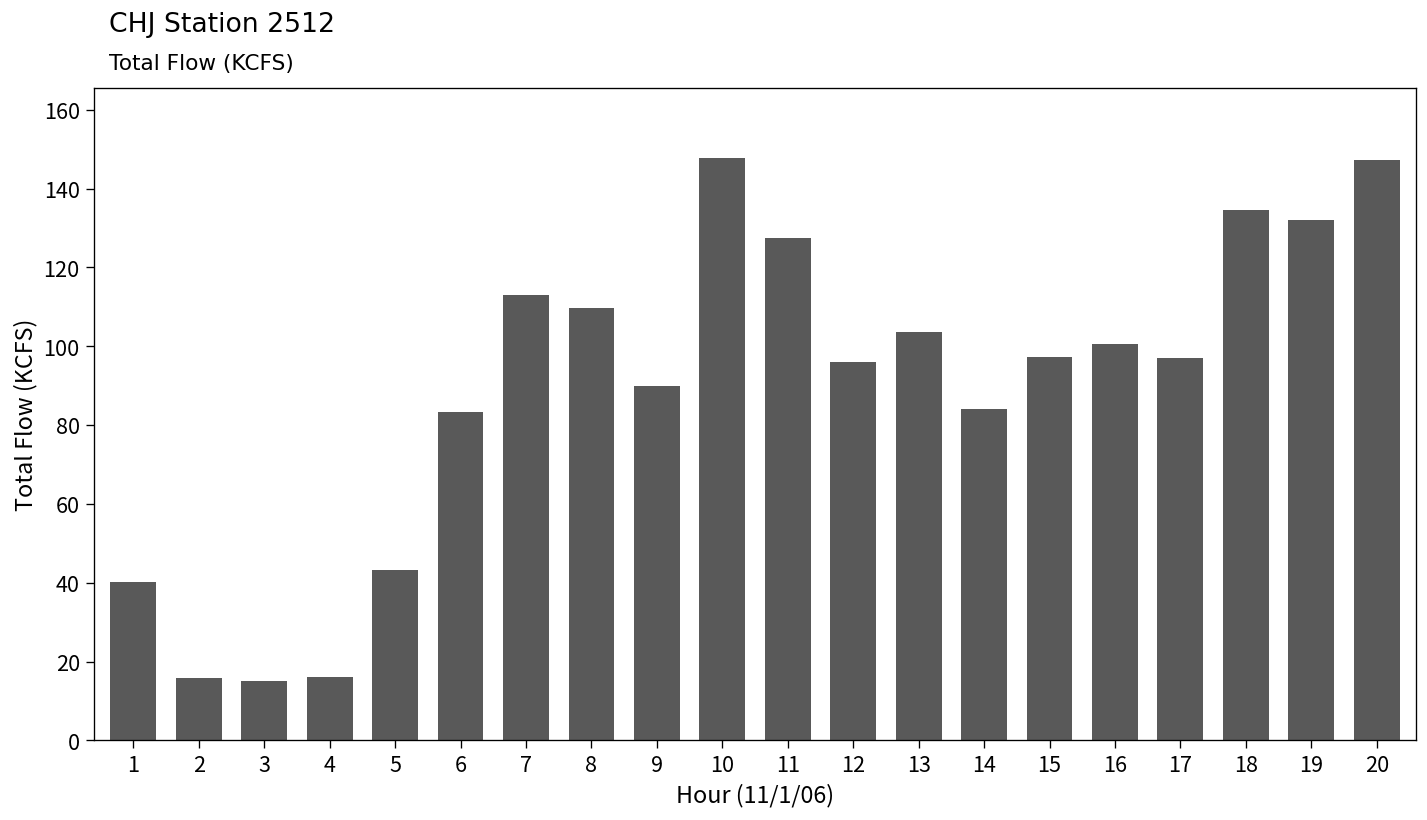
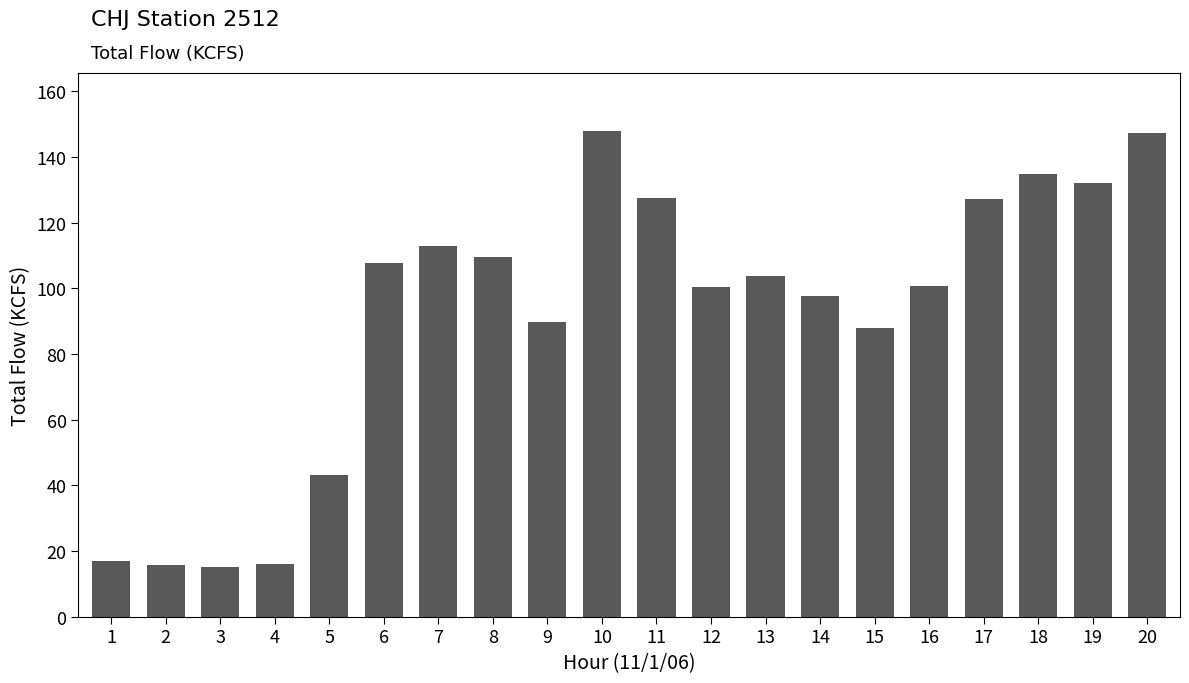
  {
-   "1": 40,
+   "1": 17,
    "2": 16,
    "3": 15,
    "4": 16,
    "5": 43,
-   "6": 83,
+   "6": 108,
    "7": 113,
    "8": 110,
    "9": 90,
    "10": 148,
    "11": 128,
-   "12": 96,
+   "12": 100,
    "13": 104,
-   "14": 84,
-   "15": 97,
+   "14": 98,
+   "15": 88,
    "16": 101,
-   "17": 97,
+   "17": 127,
    "18": 135,
    "19": 132,
    "20": 147
  }
